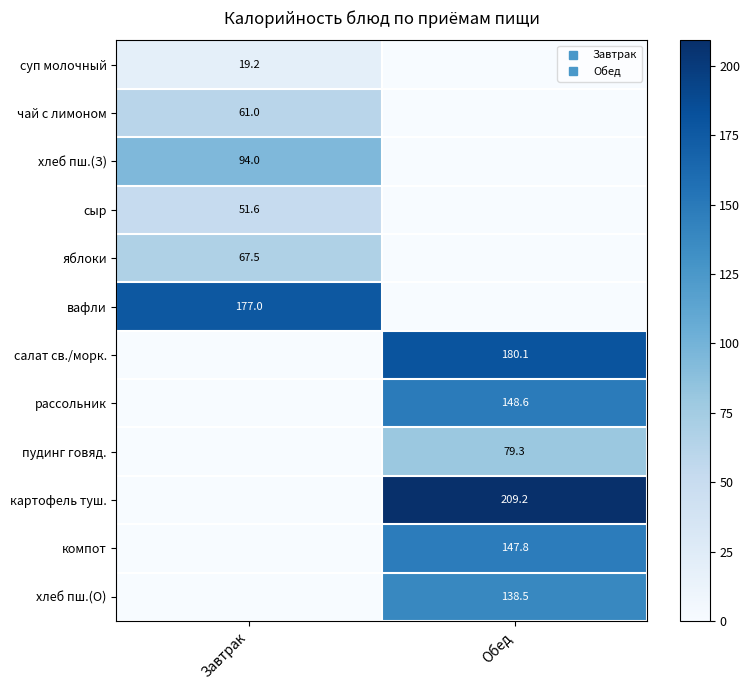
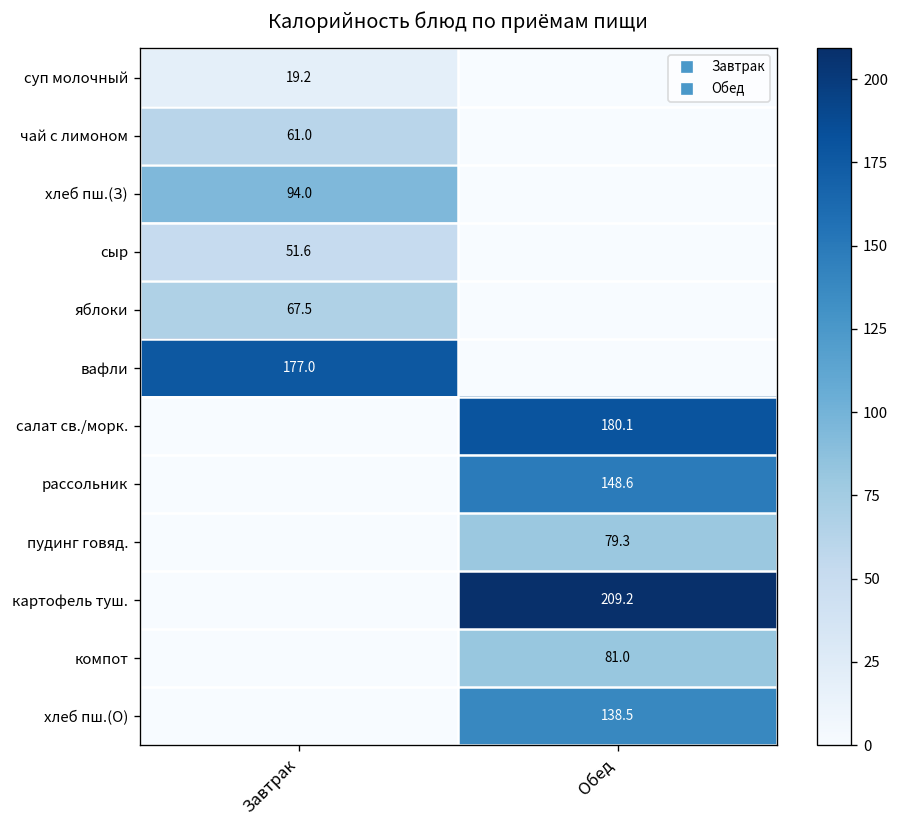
  {
    "суп молочный": {
      "Завтрак": 19.2
    },
    "чай с лимоном": {
      "Завтрак": 61.0
    },
    "хлеб пш.(З)": {
      "Завтрак": 94.0
    },
    "сыр": {
      "Завтрак": 51.6
    },
    "яблоки": {
      "Завтрак": 67.5
    },
    "вафли": {
      "Завтрак": 177.0
    },
    "салат св./морк.": {
      "Обед": 180.1
    },
    "рассольник": {
      "Обед": 148.6
    },
    "пудинг говяд.": {
      "Обед": 79.3
    },
    "картофель туш.": {
      "Обед": 209.2
    },
    "компот": {
-     "Обед": 147.8
+     "Обед": 81.0
    },
    "хлеб пш.(О)": {
      "Обед": 138.5
    }
  }
